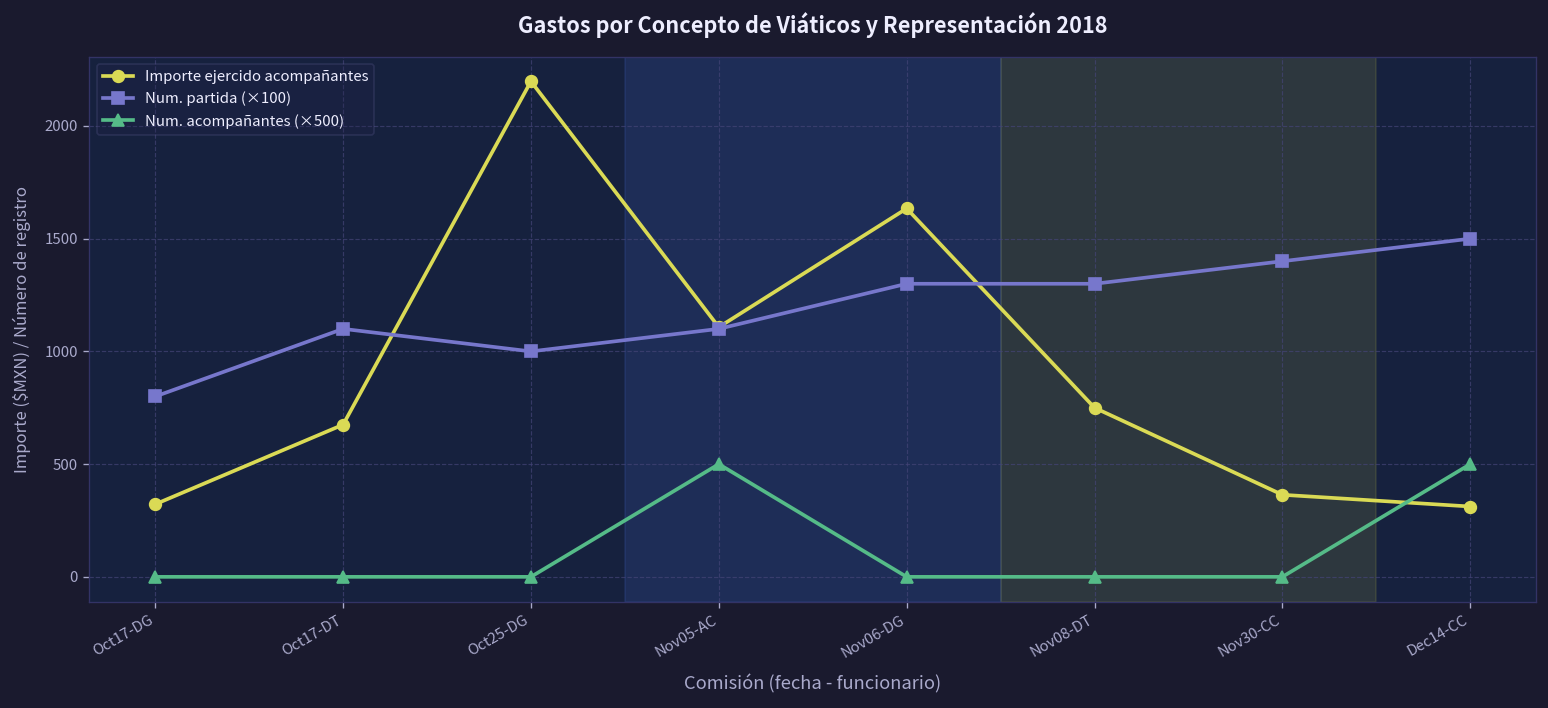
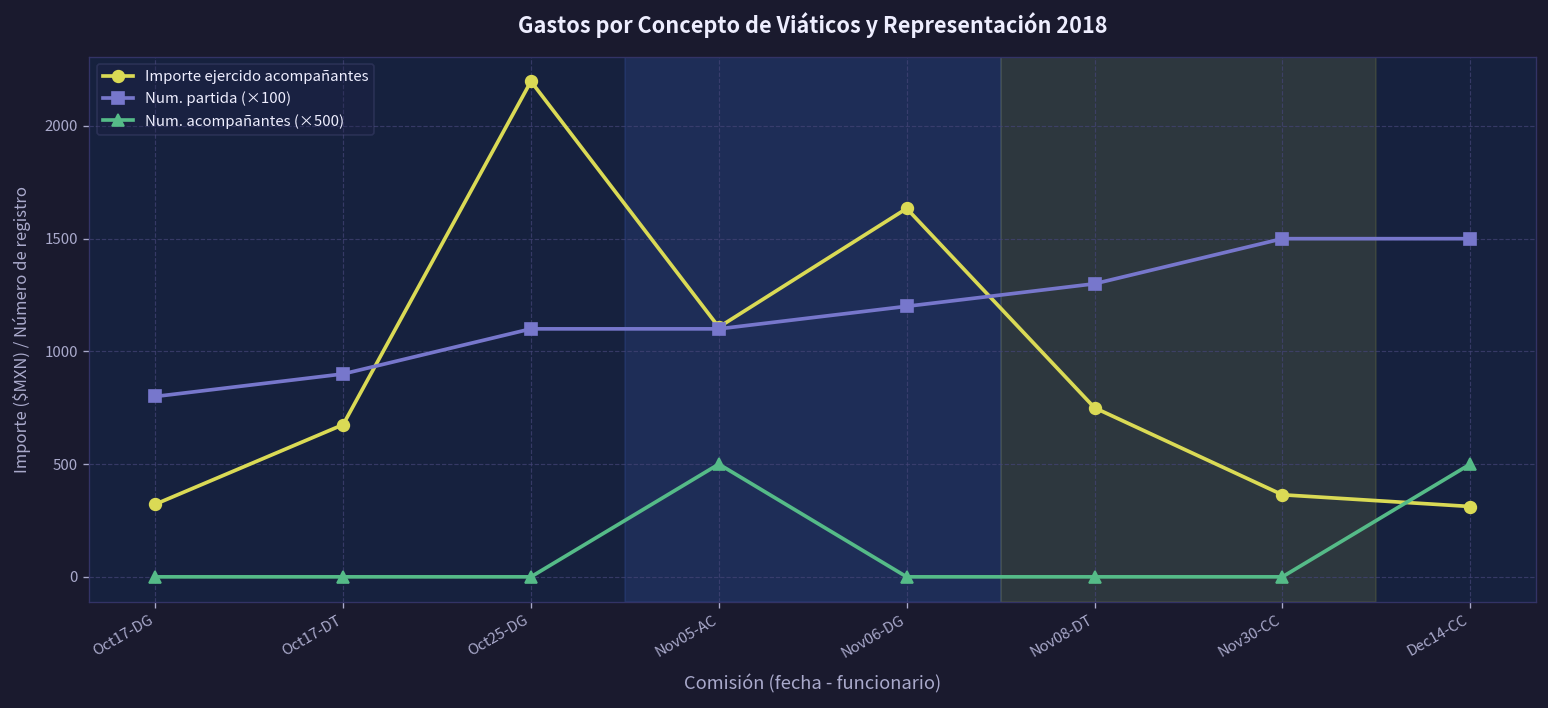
  {
    "Importe ejercido acompañantes": {
      "Oct17-DG": 320,
      "Oct17-DT": 680,
      "Oct25-DG": 2200,
      "Nov06-DG": 1630,
      "Nov08-DT": 750,
      "Nov30-CC": 360,
      "Dec14-CC": 310
    },
    "Num. partida (×100)": {
      "Oct17-DG": 800,
-     "Oct17-DT": 1100,
-     "Oct25-DG": 1000,
-     "Nov06-DG": 1300,
+     "Oct17-DT": 900,
+     "Oct25-DG": 1100,
+     "Nov06-DG": 1200,
      "Nov08-DT": 1300,
-     "Nov30-CC": 1400,
+     "Nov30-CC": 1500,
      "Dec14-CC": 1500
    },
    "Num. acompañantes (×500)": {
      "Oct17-DG": 0,
      "Oct17-DT": 0,
      "Oct25-DG": 0,
      "Nov05-AC": 500,
      "Nov06-DG": 0,
      "Nov08-DT": 0,
      "Nov30-CC": 0,
      "Dec14-CC": 500
    }
  }
